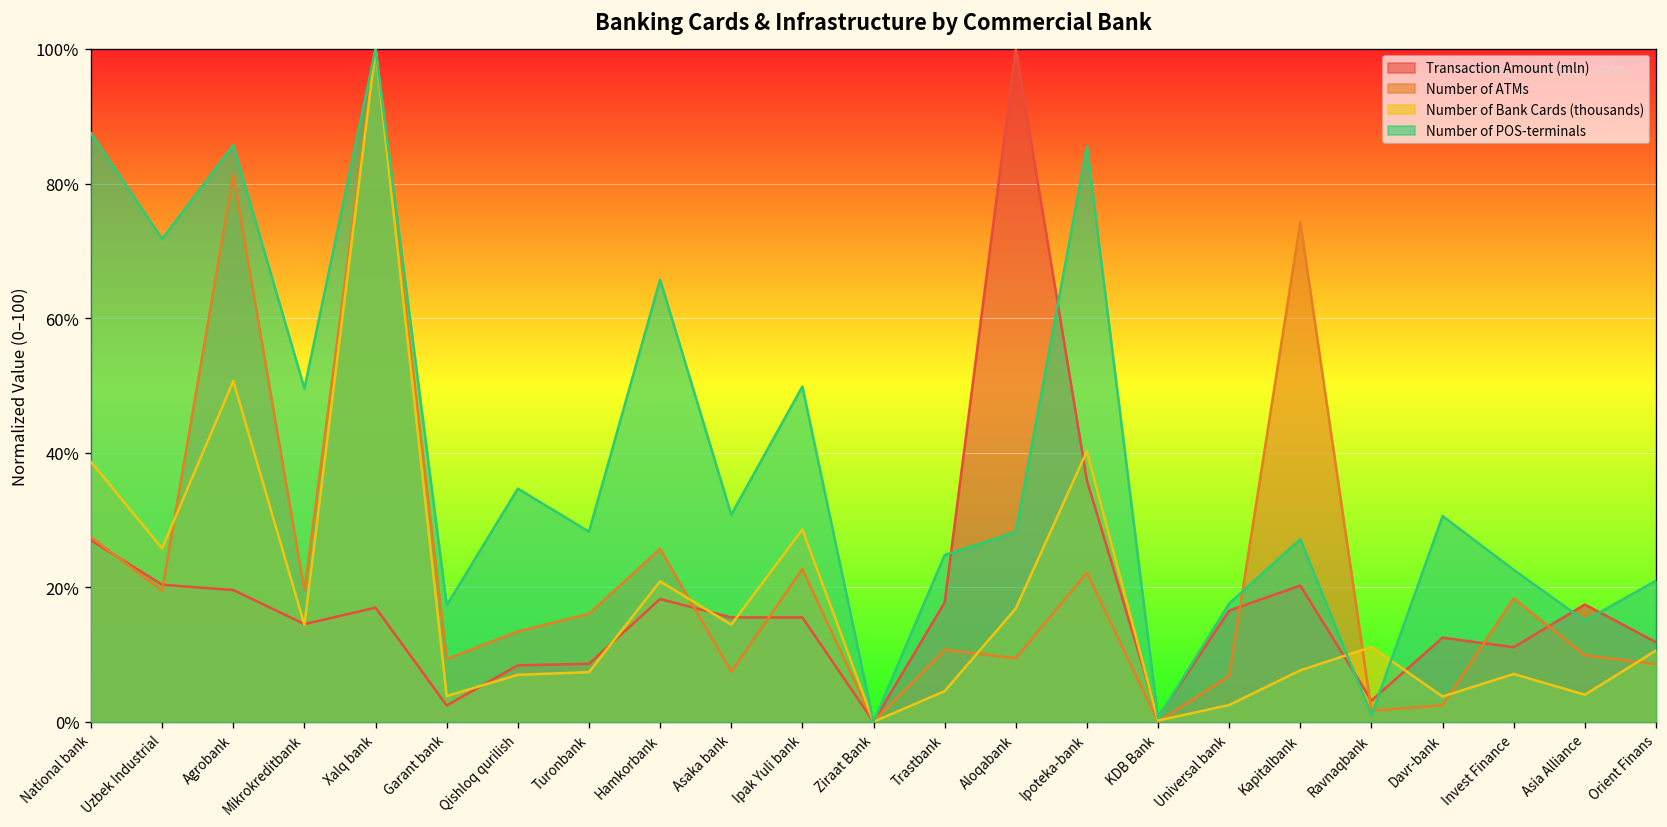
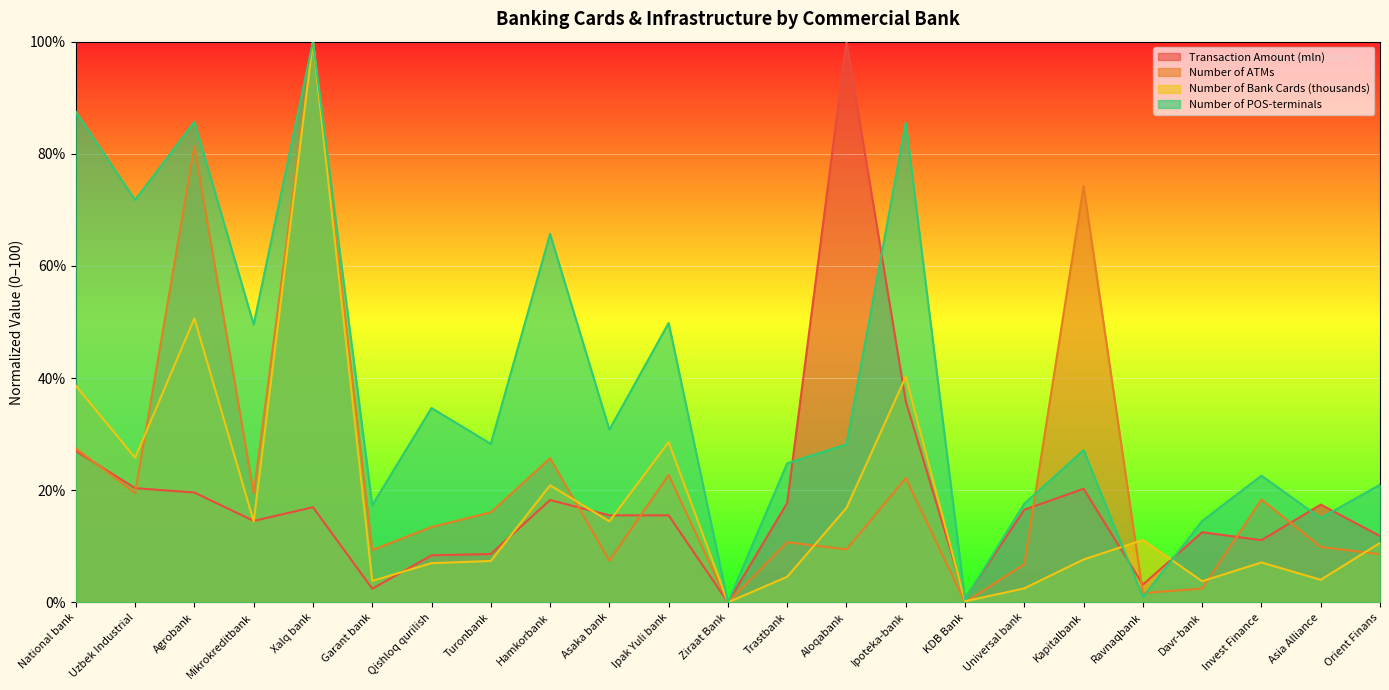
  {
    "Number of Bank Cards (thousands)": {
      "National bank": "39%",
      "Uzbek Industrial": "26%",
      "Agrobank": "51%",
      "Garant bank": "4%",
      "Qishloq qurilish": "7%",
      "Turonbank": "7%",
      "Hamkorbank": "21%",
      "Asaka bank": "14%",
      "Ipak Yuli bank": "29%",
      "Trastbank": "5%",
      "Aloqabank": "17%",
      "Ipoteka-bank": "40%",
      "Universal bank": "2%",
      "Kapitalbank": "8%",
      "Ravnaqbank": "11%",
      "Davr-bank": "4%",
      "Invest Finance": "7%",
      "Asia Alliance": "4%",
      "Orient Finans": "11%"
    },
    "Number of POS-terminals": {
      "National bank": "87%",
      "Uzbek Industrial": "72%",
      "Agrobank": "86%",
      "Mikrokreditbank": "50%",
      "Garant bank": "17%",
      "Qishloq qurilish": "35%",
      "Turonbank": "28%",
      "Hamkorbank": "66%",
      "Asaka bank": "31%",
      "Ipak Yuli bank": "50%",
      "Trastbank": "25%",
      "Aloqabank": "28%",
      "Ipoteka-bank": "86%",
      "Universal bank": "18%",
      "Kapitalbank": "27%",
      "Ravnaqbank": "1%",
-     "Davr-bank": "31%",
+     "Davr-bank": "15%",
      "Invest Finance": "23%",
      "Asia Alliance": "15%",
      "Orient Finans": "21%"
    }
  }
